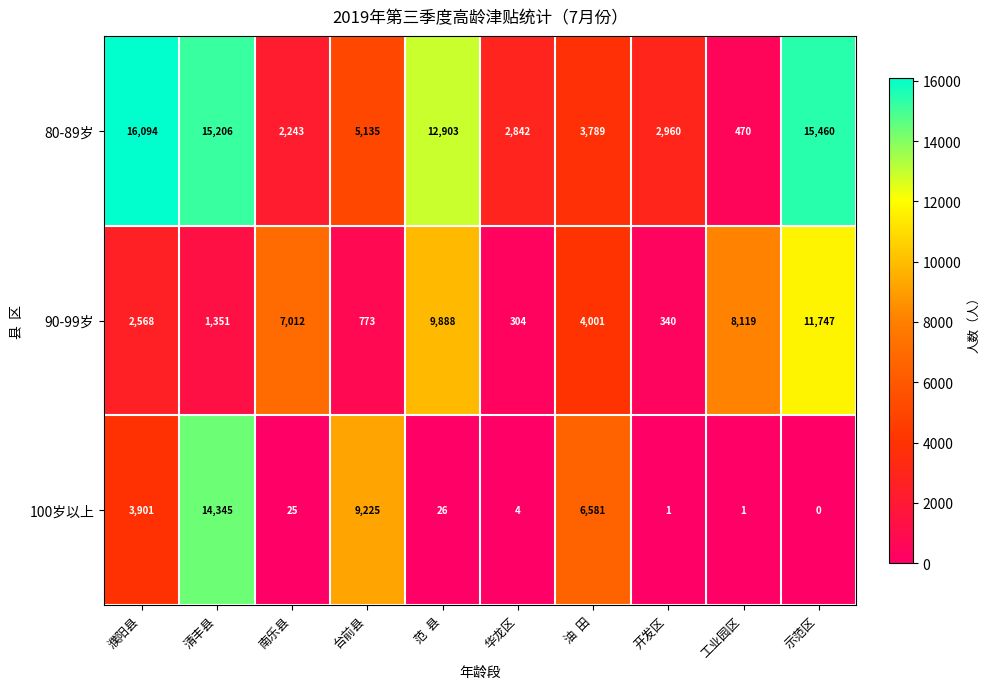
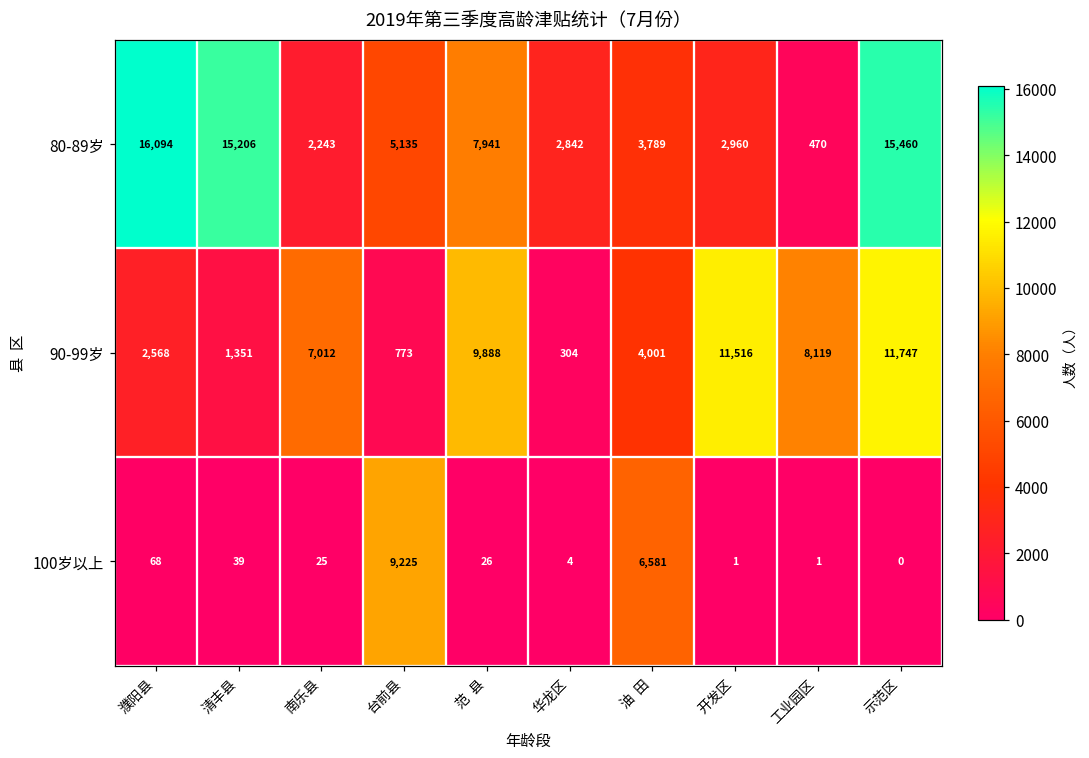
  {
    "80-89岁": {
      "濮阳县": "16,094",
      "清丰县": "15,206",
      "南乐县": "2,243",
      "台前县": "5,135",
-     "范 县": "12,903",
+     "范 县": "7,941",
      "华龙区": "2,842",
      "油 田": "3,789",
      "开发区": "2,960",
      "工业园区": "470",
      "示范区": "15,460"
    },
    "90-99岁": {
      "濮阳县": "2,568",
      "清丰县": "1,351",
      "南乐县": "7,012",
      "台前县": "773",
      "范 县": "9,888",
      "华龙区": "304",
      "油 田": "4,001",
-     "开发区": "340",
+     "开发区": "11,516",
      "工业园区": "8,119",
      "示范区": "11,747"
    },
    "100岁以上": {
-     "濮阳县": "3,901",
-     "清丰县": "14,345",
+     "濮阳县": "68",
+     "清丰县": "39",
      "南乐县": "25",
      "台前县": "9,225",
      "范 县": "26",
      "华龙区": "4",
      "油 田": "6,581",
      "开发区": "1",
      "工业园区": "1",
      "示范区": "0"
    }
  }
